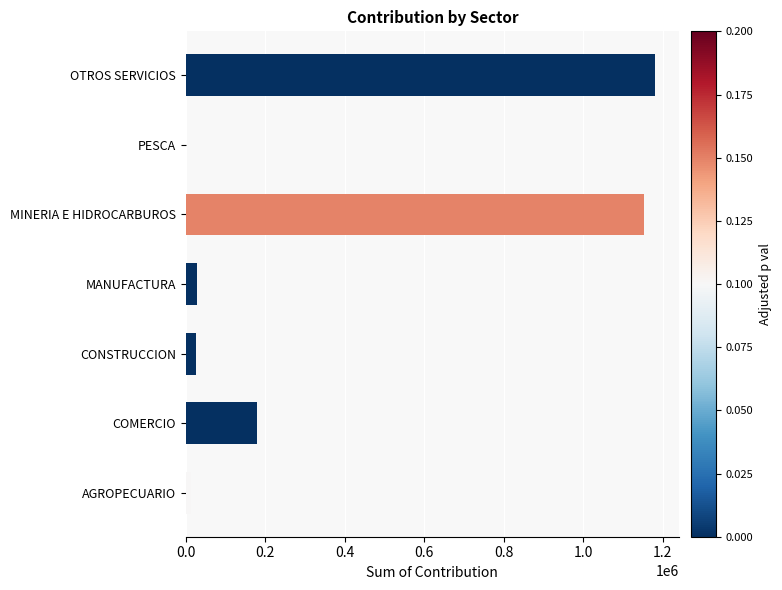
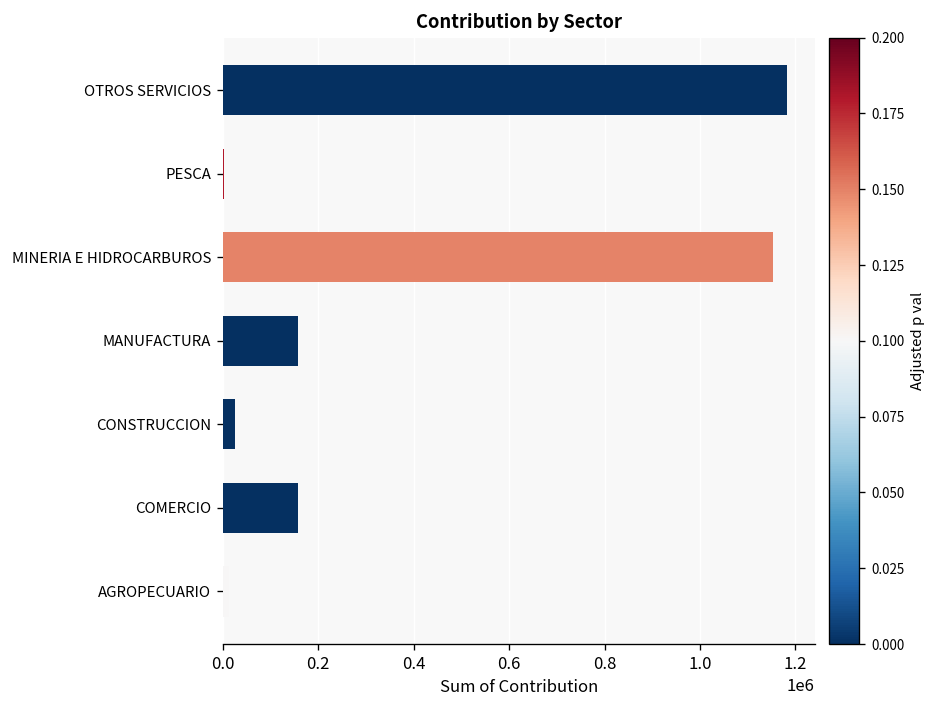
  {
    "OTROS SERVICIOS": 1180000,
    "MINERIA E HIDROCARBUROS": 1150000,
-   "MANUFACTURA": 30000,
+   "MANUFACTURA": 160000,
    "CONSTRUCCION": 30000,
-   "COMERCIO": 180000,
+   "COMERCIO": 160000,
    "AGROPECUARIO": 10000
  }
